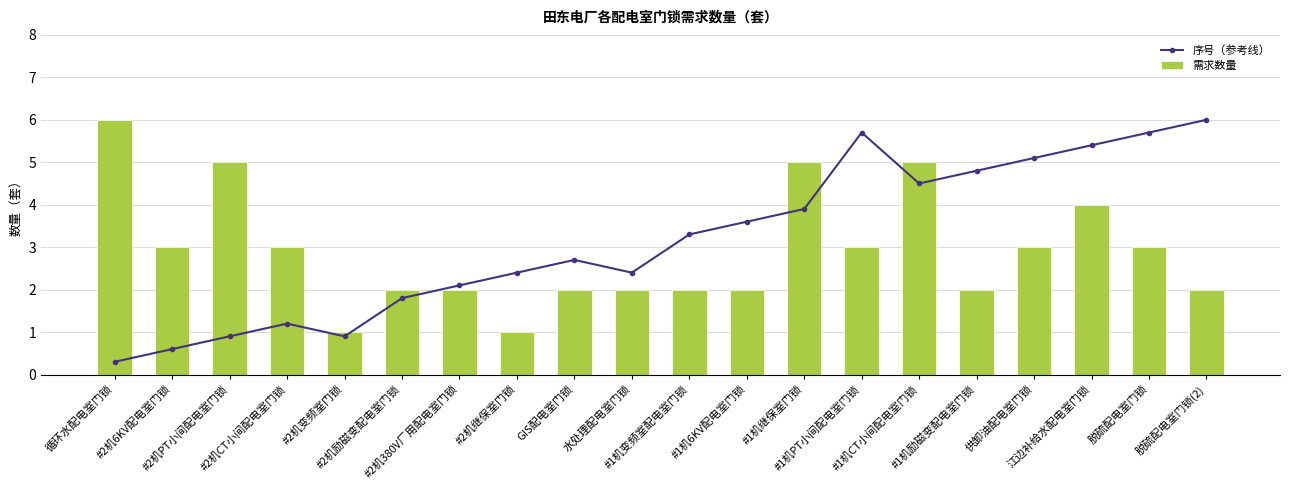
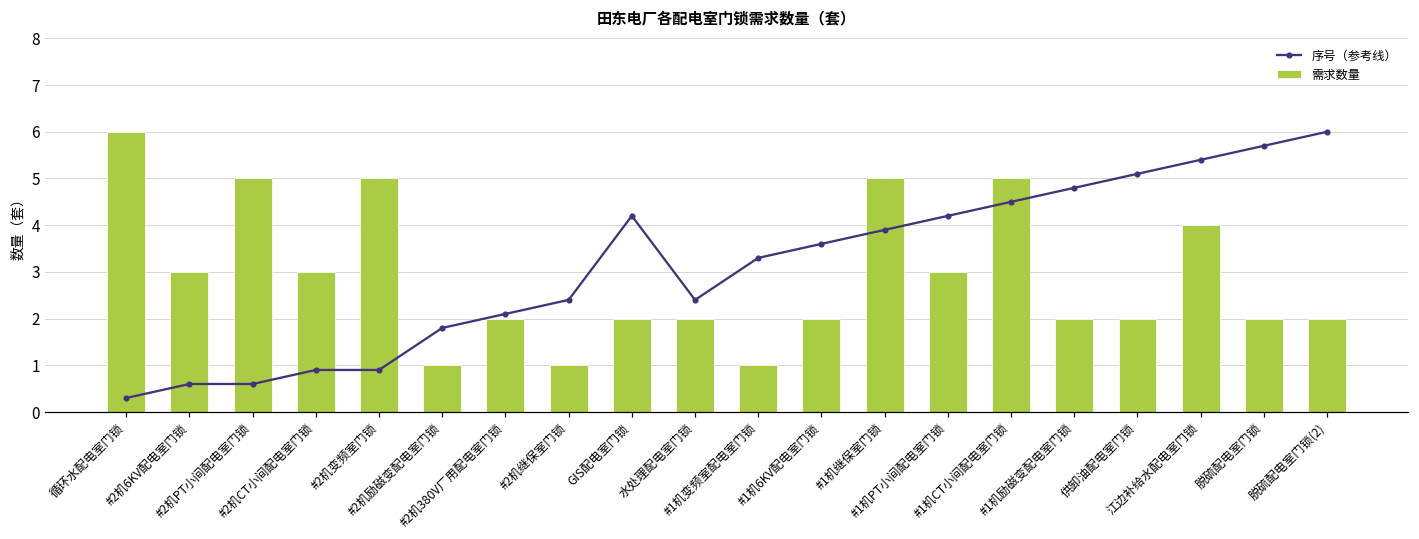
  {
    "序号（参考线）": {
      "循环水配电室门锁": 0.3,
      "#2机6KV配电室门锁": 0.6,
-     "#2机PT小间配电室门锁": 0.9,
-     "#2机CT小间配电室门锁": 1.2,
+     "#2机PT小间配电室门锁": 0.6,
+     "#2机CT小间配电室门锁": 0.9,
      "#2机变频室门锁": 0.9,
      "#2机励磁变配电室门锁": 1.8,
      "#2机380V厂用配电室门锁": 2.1,
      "#2机继保室门锁": 2.4,
-     "GIS配电室门锁": 2.7,
+     "GIS配电室门锁": 4.2,
      "水处理配电室门锁": 2.4,
      "#1机变频室配电室门锁": 3.3,
      "#1机6KV配电室门锁": 3.6,
      "#1机继保室门锁": 3.9,
-     "#1机PT小间配电室门锁": 5.7,
+     "#1机PT小间配电室门锁": 4.2,
      "#1机CT小间配电室门锁": 4.5,
      "#1机励磁变配电室门锁": 4.8,
      "供卸油配电室门锁": 5.1,
      "江边补给水配电室门锁": 5.4,
      "脱硫配电室门锁": 5.7,
      "脱硫配电室门锁(2)": 6.0
    },
    "需求数量": {
      "循环水配电室门锁": 6,
      "#2机6KV配电室门锁": 3,
      "#2机PT小间配电室门锁": 5,
      "#2机CT小间配电室门锁": 3,
-     "#2机变频室门锁": 1,
-     "#2机励磁变配电室门锁": 2,
+     "#2机变频室门锁": 5,
+     "#2机励磁变配电室门锁": 1,
      "#2机380V厂用配电室门锁": 2,
      "#2机继保室门锁": 1,
      "GIS配电室门锁": 2,
      "水处理配电室门锁": 2,
-     "#1机变频室配电室门锁": 2,
+     "#1机变频室配电室门锁": 1,
      "#1机6KV配电室门锁": 2,
      "#1机继保室门锁": 5,
      "#1机PT小间配电室门锁": 3,
      "#1机CT小间配电室门锁": 5,
      "#1机励磁变配电室门锁": 2,
-     "供卸油配电室门锁": 3,
+     "供卸油配电室门锁": 2,
      "江边补给水配电室门锁": 4,
-     "脱硫配电室门锁": 3,
+     "脱硫配电室门锁": 2,
      "脱硫配电室门锁(2)": 2
    }
  }
